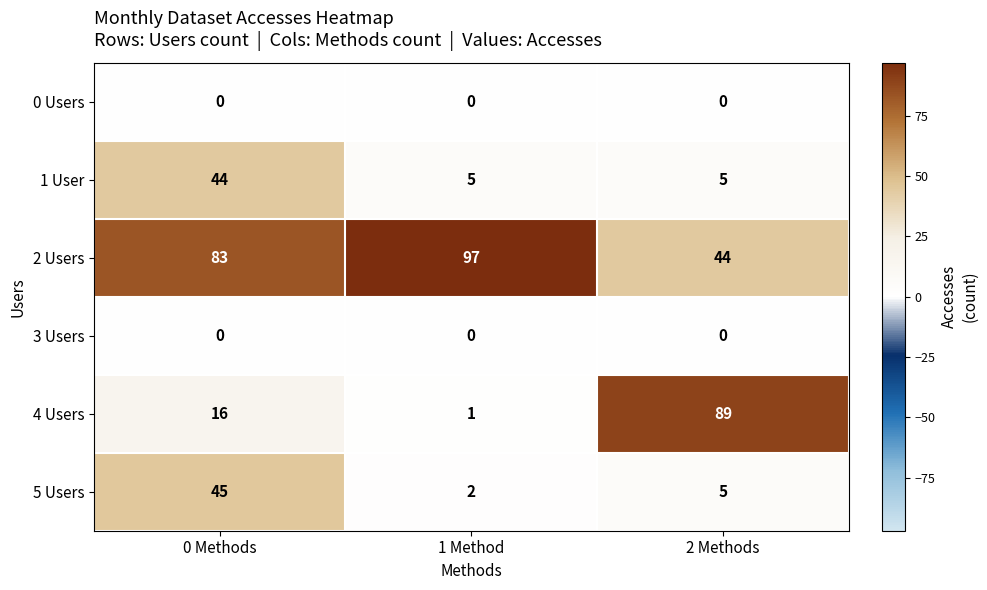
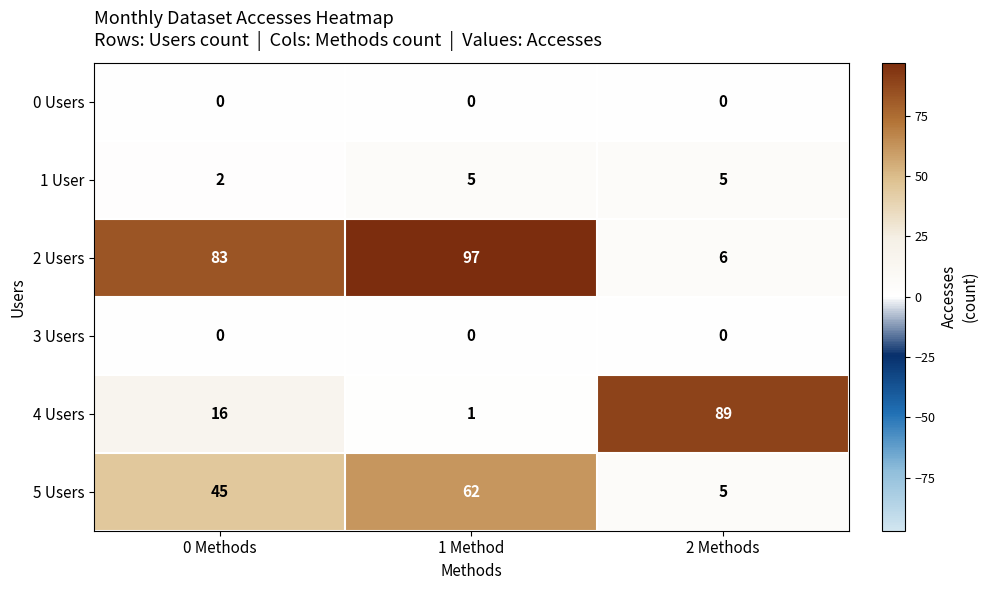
  {
    "0 Users": {
      "0 Methods": 0,
      "1 Method": 0,
      "2 Methods": 0
    },
    "1 User": {
-     "0 Methods": 44,
+     "0 Methods": 2,
      "1 Method": 5,
      "2 Methods": 5
    },
    "2 Users": {
      "0 Methods": 83,
      "1 Method": 97,
-     "2 Methods": 44
+     "2 Methods": 6
    },
    "3 Users": {
      "0 Methods": 0,
      "1 Method": 0,
      "2 Methods": 0
    },
    "4 Users": {
      "0 Methods": 16,
      "1 Method": 1,
      "2 Methods": 89
    },
    "5 Users": {
      "0 Methods": 45,
-     "1 Method": 2,
+     "1 Method": 62,
      "2 Methods": 5
    }
  }
